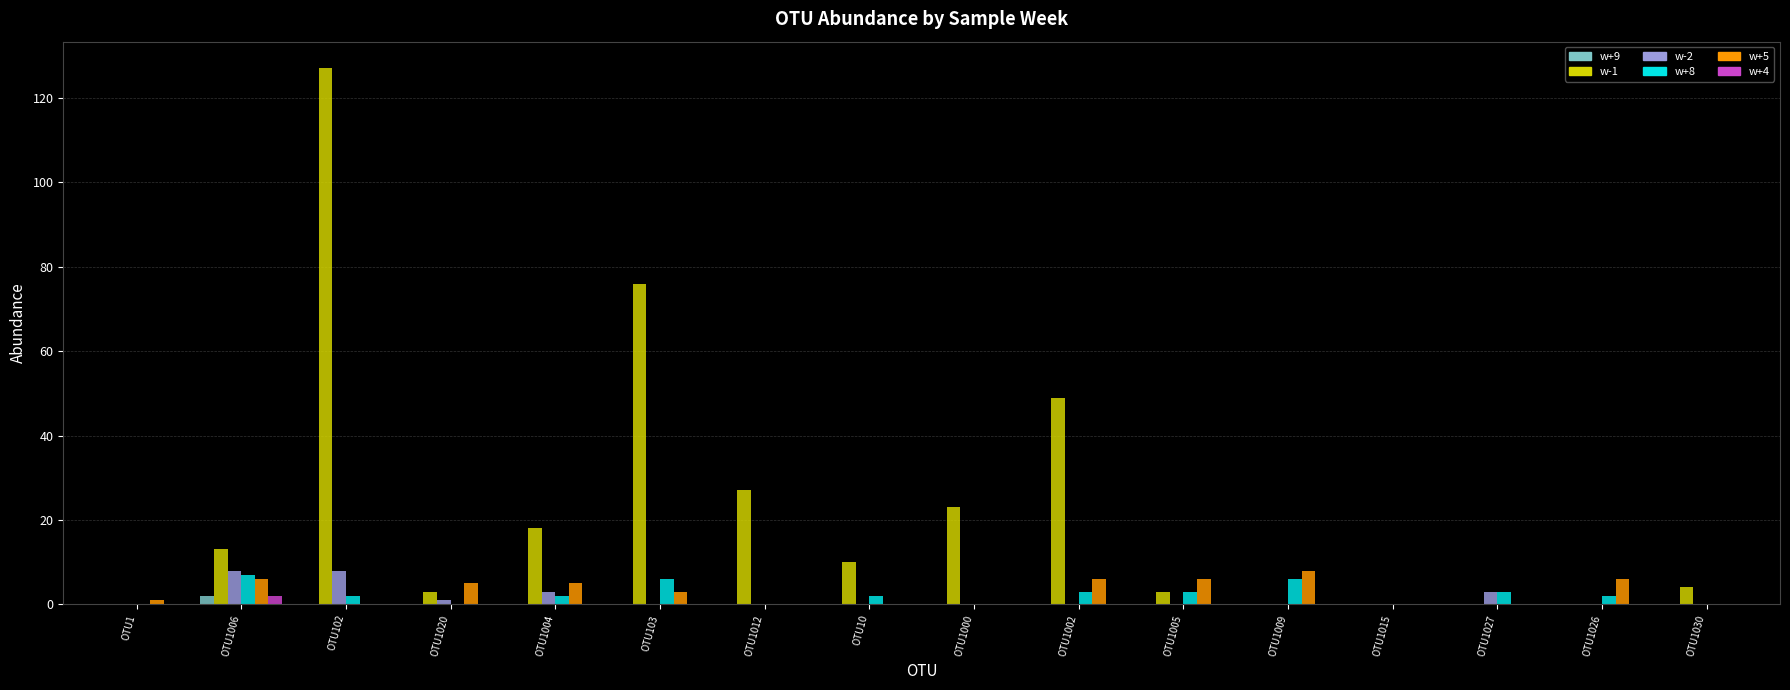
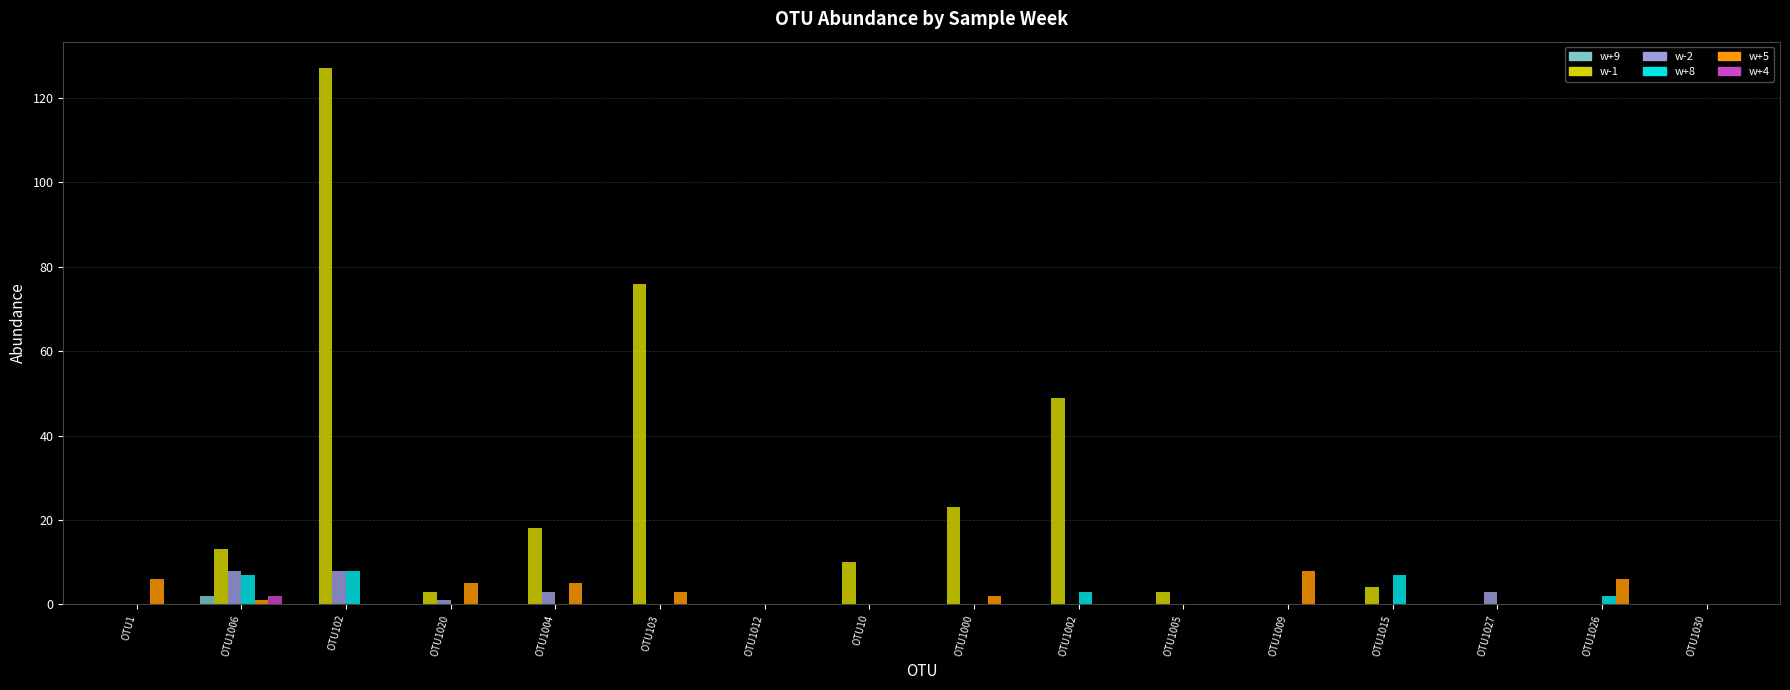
  {
    "w-1": {
      "OTU1": 0,
      "OTU1006": 13,
      "OTU102": 127,
      "OTU1020": 3,
      "OTU1004": 18,
      "OTU103": 76,
-     "OTU1012": 27,
+     "OTU1012": 0,
      "OTU10": 10,
      "OTU1000": 23,
      "OTU1002": 49,
      "OTU1005": 3,
      "OTU1009": 0,
-     "OTU1015": 0,
+     "OTU1015": 4,
      "OTU1027": 0,
      "OTU1026": 0,
-     "OTU1030": 4
+     "OTU1030": 0
    },
    "w+8": {
      "OTU1": 0,
      "OTU1006": 7,
-     "OTU102": 2,
+     "OTU102": 8,
      "OTU1020": 0,
-     "OTU1004": 2,
-     "OTU103": 6,
+     "OTU1004": 0,
+     "OTU103": 0,
      "OTU1012": 0,
-     "OTU10": 2,
+     "OTU10": 0,
      "OTU1000": 0,
      "OTU1002": 3,
-     "OTU1005": 3,
-     "OTU1009": 6,
-     "OTU1015": 0,
-     "OTU1027": 3,
+     "OTU1005": 0,
+     "OTU1009": 0,
+     "OTU1015": 7,
+     "OTU1027": 0,
      "OTU1026": 2,
      "OTU1030": 0
    },
    "w+5": {
-     "OTU1": 1,
-     "OTU1006": 6,
+     "OTU1": 6,
+     "OTU1006": 1,
      "OTU102": 0,
      "OTU1020": 5,
      "OTU1004": 5,
      "OTU103": 3,
      "OTU1012": 0,
      "OTU10": 0,
-     "OTU1000": 0,
-     "OTU1002": 6,
-     "OTU1005": 6,
+     "OTU1000": 2,
+     "OTU1002": 0,
+     "OTU1005": 0,
      "OTU1009": 8,
      "OTU1015": 0,
      "OTU1027": 0,
      "OTU1026": 6,
      "OTU1030": 0
    },
    "w+4": {
      "OTU1": 0,
      "OTU1006": 2,
      "OTU102": 0,
      "OTU1020": 0,
      "OTU1004": 0,
      "OTU103": 0,
      "OTU1012": 0,
      "OTU10": 0,
      "OTU1000": 0,
      "OTU1002": 0,
      "OTU1005": 0,
      "OTU1009": 0,
      "OTU1015": 0,
      "OTU1027": 0,
      "OTU1026": 0,
      "OTU1030": 0
    }
  }
